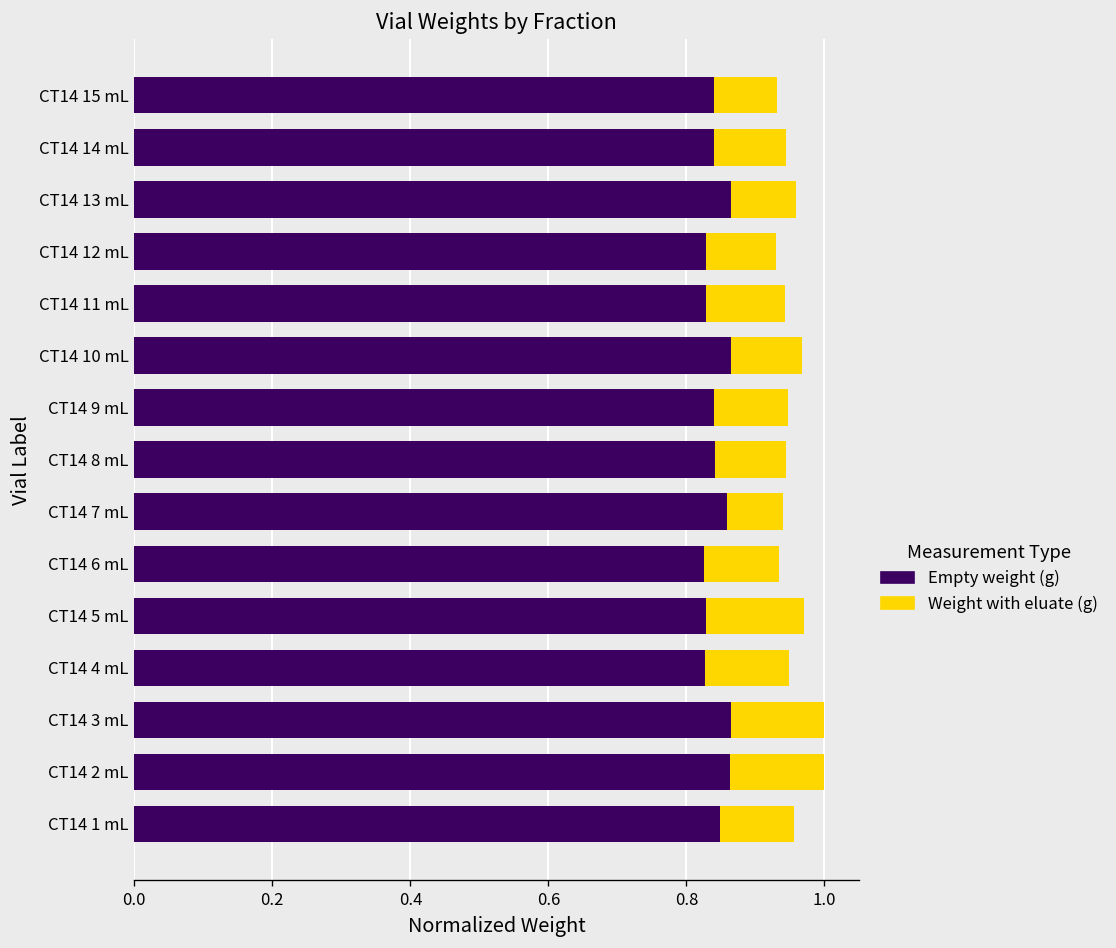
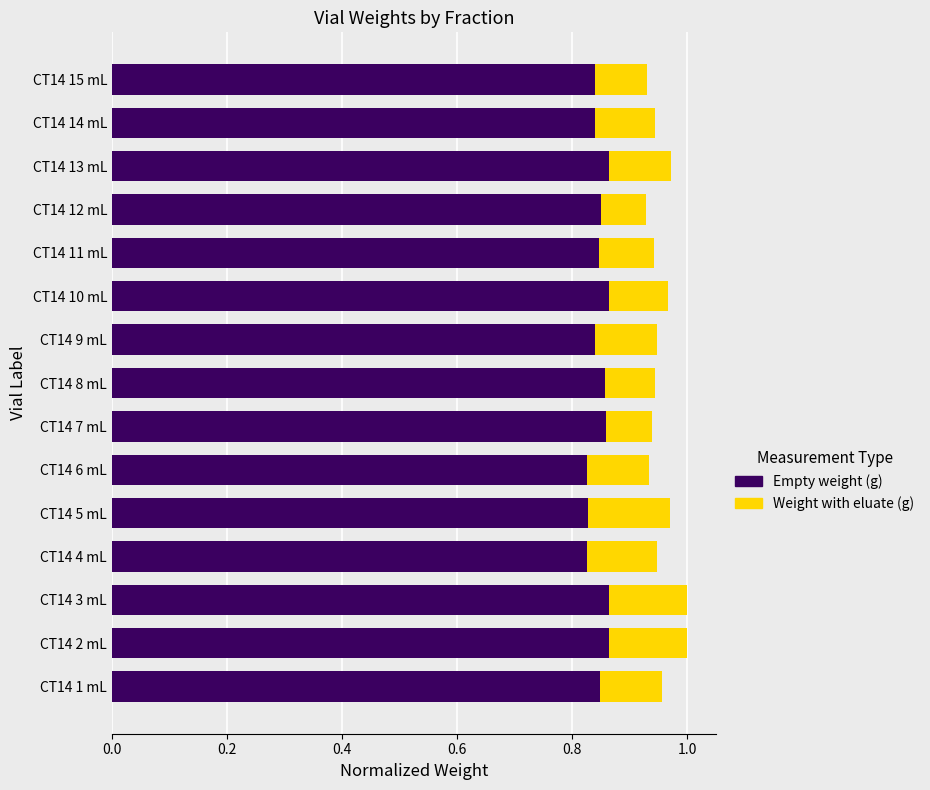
  {
    "Weight with eluate (g)": {
      "CT14 15 mL": 0.93,
      "CT14 14 mL": 0.94,
-     "CT14 13 mL": 0.96,
+     "CT14 13 mL": 0.97,
      "CT14 12 mL": 0.93,
      "CT14 11 mL": 0.94,
      "CT14 10 mL": 0.97,
      "CT14 9 mL": 0.95,
      "CT14 8 mL": 0.94,
      "CT14 7 mL": 0.94,
      "CT14 6 mL": 0.93,
      "CT14 5 mL": 0.97,
      "CT14 4 mL": 0.95,
      "CT14 3 mL": 1.00,
      "CT14 2 mL": 1.00,
      "CT14 1 mL": 0.96
    },
    "Empty weight (g)": {
-     "CT14 12 mL": 0.83,
-     "CT14 11 mL": 0.83,
-     "CT14 8 mL": 0.84
+     "CT14 12 mL": 0.85,
+     "CT14 11 mL": 0.85,
+     "CT14 8 mL": 0.86
    }
  }
